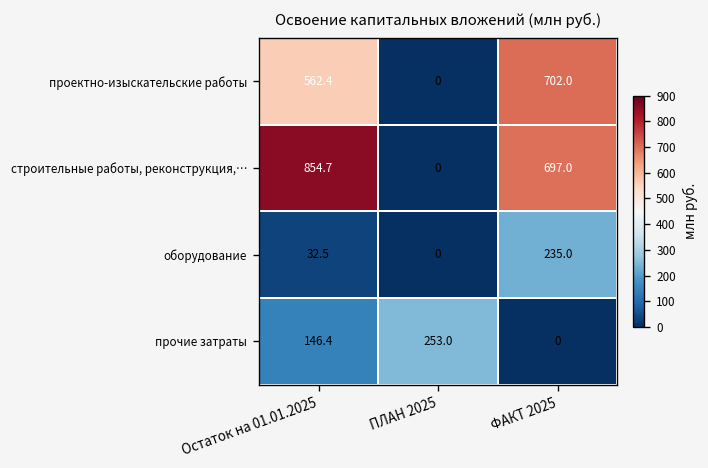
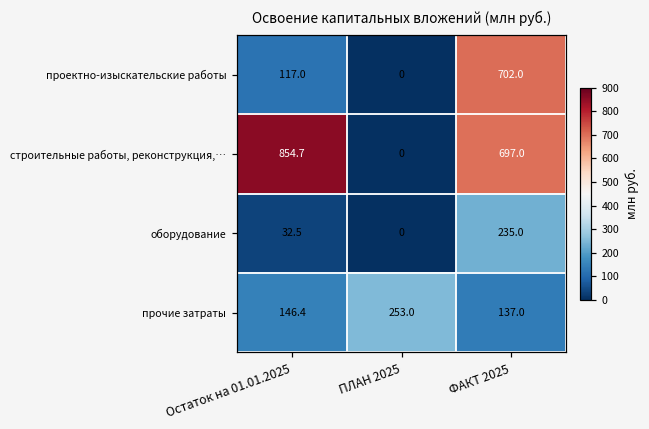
  {
    "проектно-изыскательские работы": {
-     "Остаток на 01.01.2025": 562.4,
+     "Остаток на 01.01.2025": 117.0,
      "ПЛАН 2025": 0,
      "ФАКТ 2025": 702.0
    },
    "строительные работы, реконструкция,…": {
      "Остаток на 01.01.2025": 854.7,
      "ПЛАН 2025": 0,
      "ФАКТ 2025": 697.0
    },
    "оборудование": {
      "Остаток на 01.01.2025": 32.5,
      "ПЛАН 2025": 0,
      "ФАКТ 2025": 235.0
    },
    "прочие затраты": {
      "Остаток на 01.01.2025": 146.4,
      "ПЛАН 2025": 253.0,
-     "ФАКТ 2025": 0
+     "ФАКТ 2025": 137.0
    }
  }
